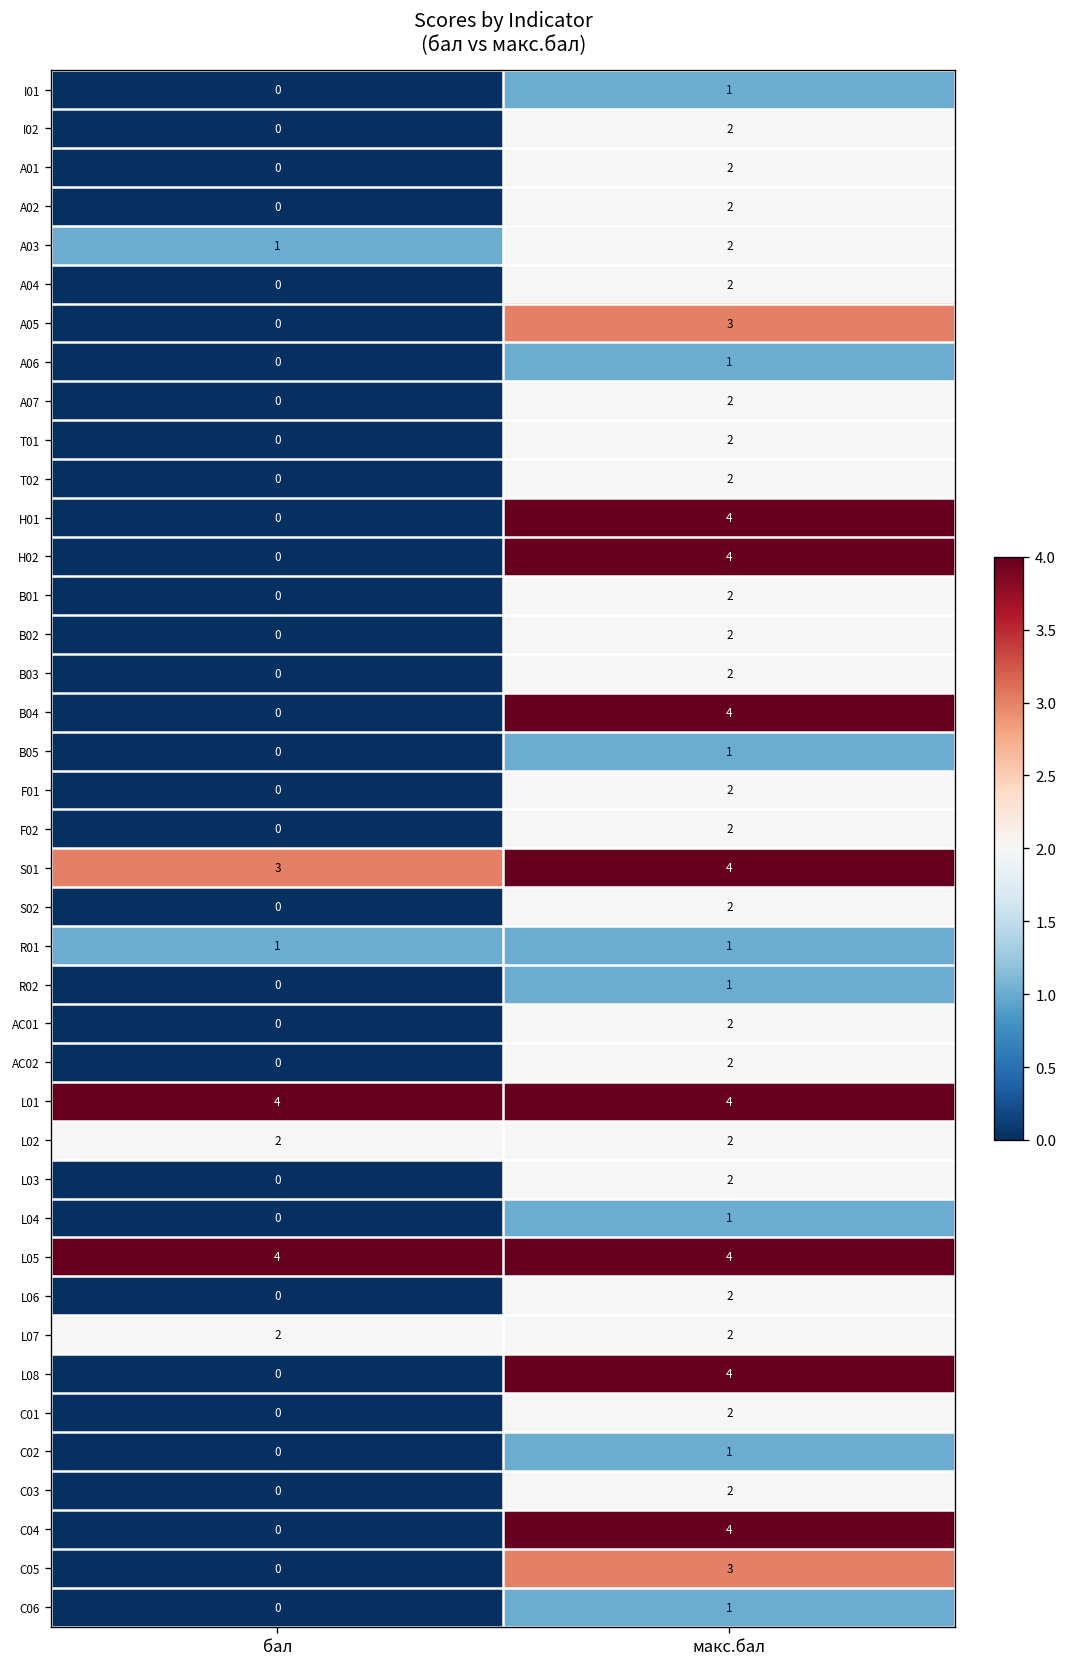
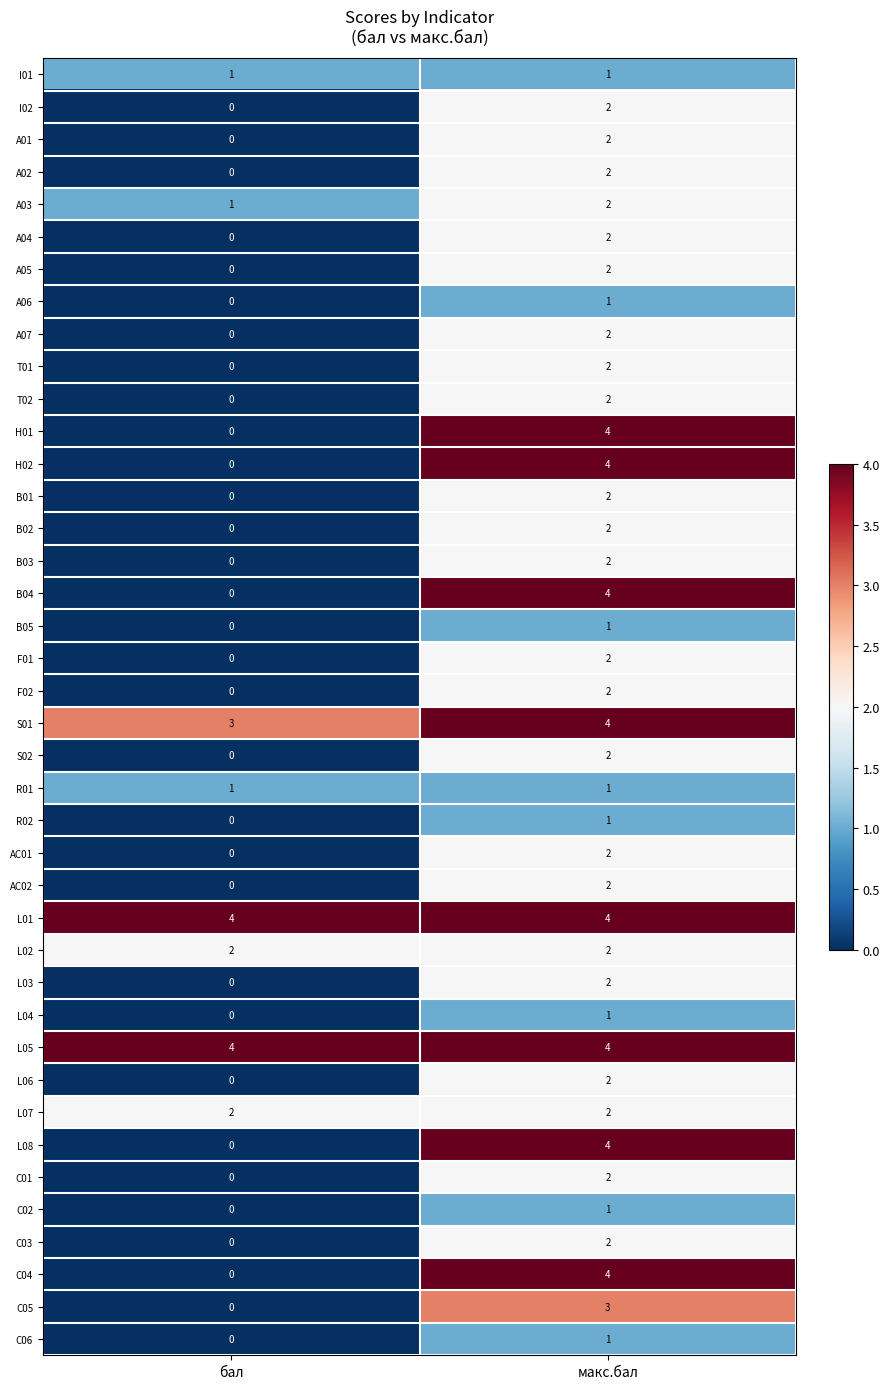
  {
    "I01": {
-     "бал": 0,
+     "бал": 1,
      "макс.бал": 1
    },
    "I02": {
      "бал": 0,
      "макс.бал": 2
    },
    "A01": {
      "бал": 0,
      "макс.бал": 2
    },
    "A02": {
      "бал": 0,
      "макс.бал": 2
    },
    "A03": {
      "бал": 1,
      "макс.бал": 2
    },
    "A04": {
      "бал": 0,
      "макс.бал": 2
    },
    "A05": {
      "бал": 0,
-     "макс.бал": 3
+     "макс.бал": 2
    },
    "A06": {
      "бал": 0,
      "макс.бал": 1
    },
    "A07": {
      "бал": 0,
      "макс.бал": 2
    },
    "T01": {
      "бал": 0,
      "макс.бал": 2
    },
    "T02": {
      "бал": 0,
      "макс.бал": 2
    },
    "H01": {
      "бал": 0,
      "макс.бал": 4
    },
    "H02": {
      "бал": 0,
      "макс.бал": 4
    },
    "B01": {
      "бал": 0,
      "макс.бал": 2
    },
    "B02": {
      "бал": 0,
      "макс.бал": 2
    },
    "B03": {
      "бал": 0,
      "макс.бал": 2
    },
    "B04": {
      "бал": 0,
      "макс.бал": 4
    },
    "B05": {
      "бал": 0,
      "макс.бал": 1
    },
    "F01": {
      "бал": 0,
      "макс.бал": 2
    },
    "F02": {
      "бал": 0,
      "макс.бал": 2
    },
    "S01": {
      "бал": 3,
      "макс.бал": 4
    },
    "S02": {
      "бал": 0,
      "макс.бал": 2
    },
    "R01": {
      "бал": 1,
      "макс.бал": 1
    },
    "R02": {
      "бал": 0,
      "макс.бал": 1
    },
    "AC01": {
      "бал": 0,
      "макс.бал": 2
    },
    "AC02": {
      "бал": 0,
      "макс.бал": 2
    },
    "L01": {
      "бал": 4,
      "макс.бал": 4
    },
    "L02": {
      "бал": 2,
      "макс.бал": 2
    },
    "L03": {
      "бал": 0,
      "макс.бал": 2
    },
    "L04": {
      "бал": 0,
      "макс.бал": 1
    },
    "L05": {
      "бал": 4,
      "макс.бал": 4
    },
    "L06": {
      "бал": 0,
      "макс.бал": 2
    },
    "L07": {
      "бал": 2,
      "макс.бал": 2
    },
    "L08": {
      "бал": 0,
      "макс.бал": 4
    },
    "C01": {
      "бал": 0,
      "макс.бал": 2
    },
    "C02": {
      "бал": 0,
      "макс.бал": 1
    },
    "C03": {
      "бал": 0,
      "макс.бал": 2
    },
    "C04": {
      "бал": 0,
      "макс.бал": 4
    },
    "C05": {
      "бал": 0,
      "макс.бал": 3
    },
    "C06": {
      "бал": 0,
      "макс.бал": 1
    }
  }
